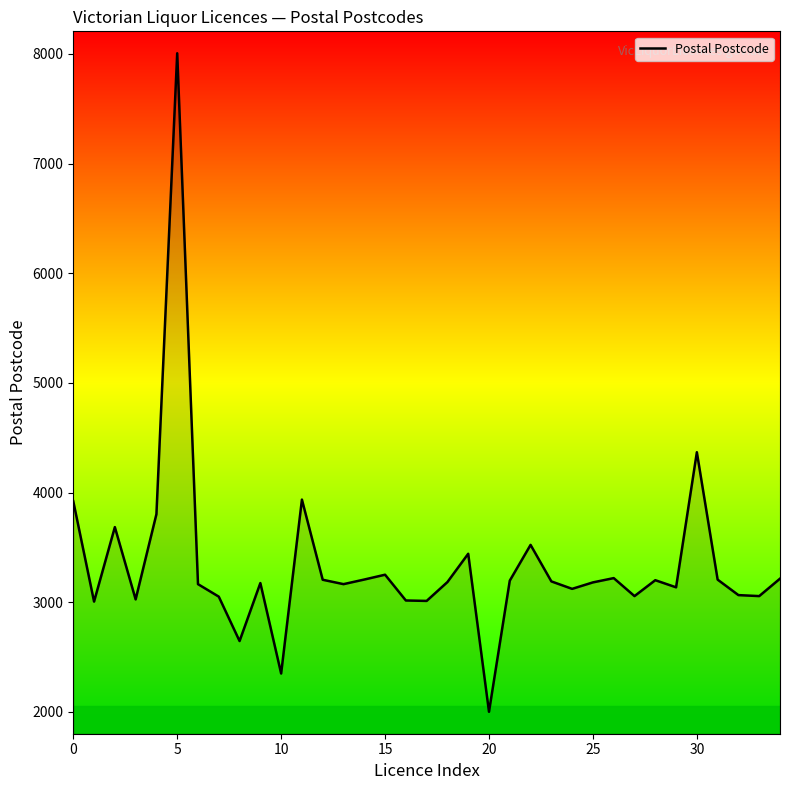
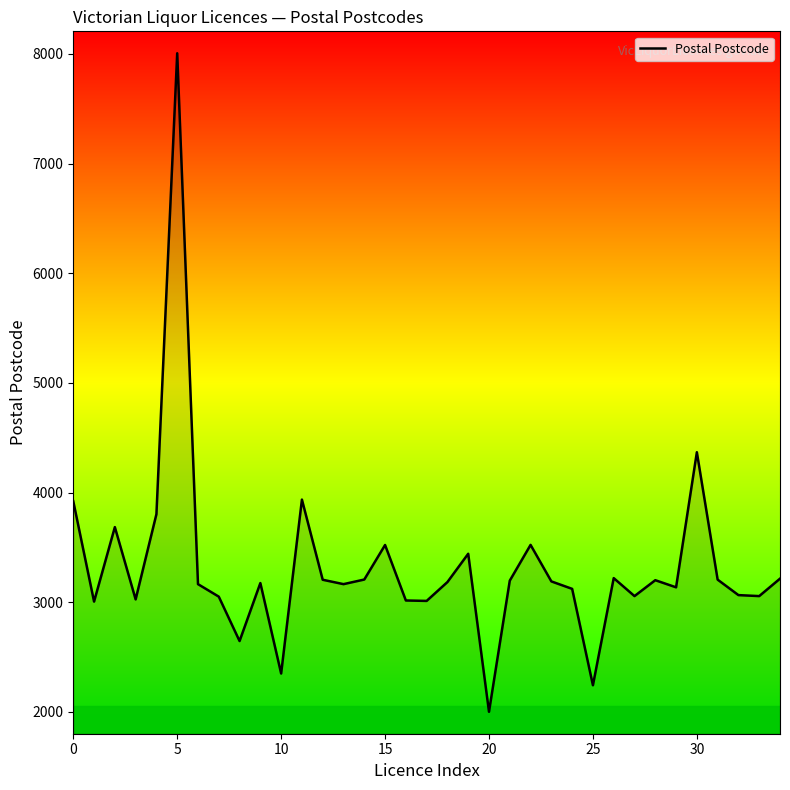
  {
    "0": 3920,
    "5": 8010,
    "10": 2350,
-   "15": 3250,
-   "25": 3180,
+   "15": 3520,
+   "25": 2240,
    "30": 4370
  }
